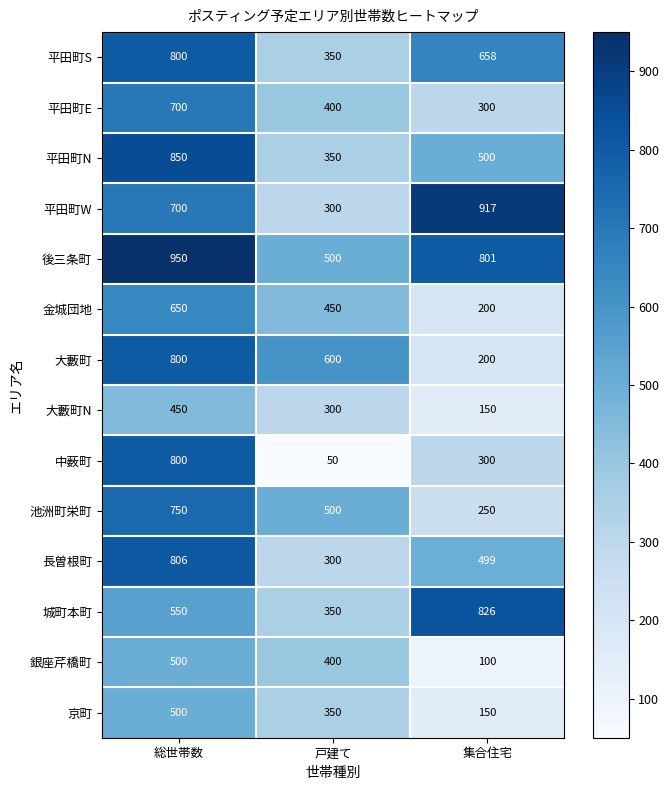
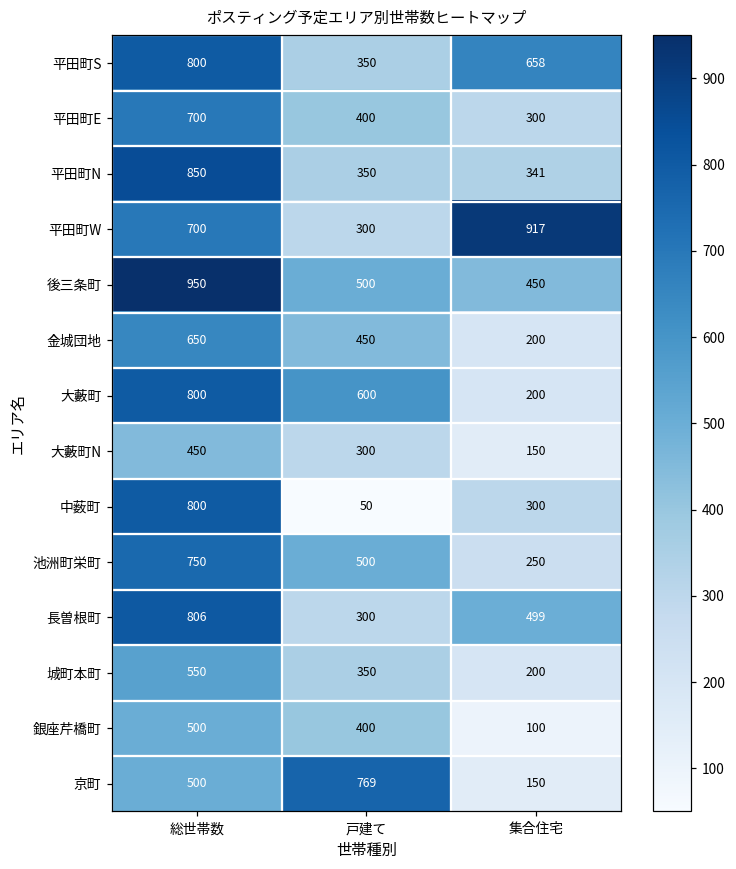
  {
    "平田町S": {
      "総世帯数": 800,
      "戸建て": 350,
      "集合住宅": 658
    },
    "平田町E": {
      "総世帯数": 700,
      "戸建て": 400,
      "集合住宅": 300
    },
    "平田町N": {
      "総世帯数": 850,
      "戸建て": 350,
-     "集合住宅": 500
+     "集合住宅": 341
    },
    "平田町W": {
      "総世帯数": 700,
      "戸建て": 300,
      "集合住宅": 917
    },
    "後三条町": {
      "総世帯数": 950,
      "戸建て": 500,
-     "集合住宅": 801
+     "集合住宅": 450
    },
    "金城団地": {
      "総世帯数": 650,
      "戸建て": 450,
      "集合住宅": 200
    },
    "大藪町": {
      "総世帯数": 800,
      "戸建て": 600,
      "集合住宅": 200
    },
    "大藪町N": {
      "総世帯数": 450,
      "戸建て": 300,
      "集合住宅": 150
    },
    "中薮町": {
      "総世帯数": 800,
      "戸建て": 50,
      "集合住宅": 300
    },
    "池洲町栄町": {
      "総世帯数": 750,
      "戸建て": 500,
      "集合住宅": 250
    },
    "長曽根町": {
      "総世帯数": 806,
      "戸建て": 300,
      "集合住宅": 499
    },
    "城町本町": {
      "総世帯数": 550,
      "戸建て": 350,
-     "集合住宅": 826
+     "集合住宅": 200
    },
    "銀座芹橋町": {
      "総世帯数": 500,
      "戸建て": 400,
      "集合住宅": 100
    },
    "京町": {
      "総世帯数": 500,
-     "戸建て": 350,
+     "戸建て": 769,
      "集合住宅": 150
    }
  }
